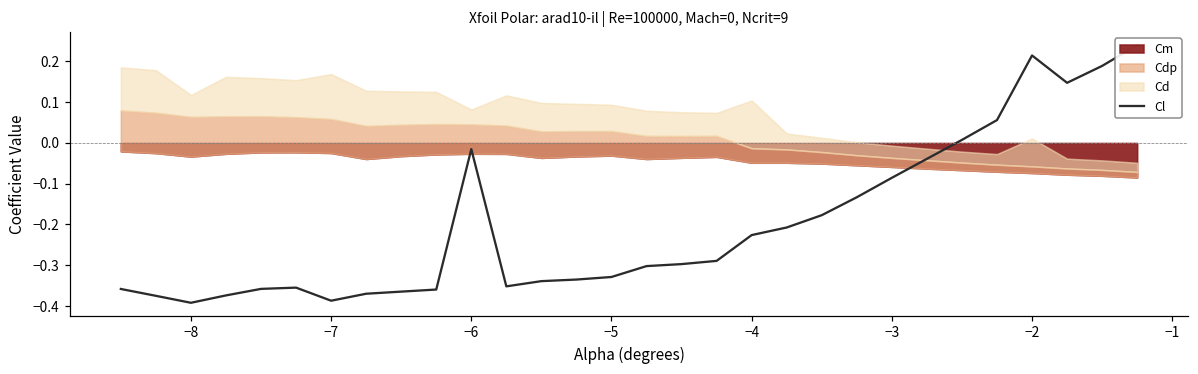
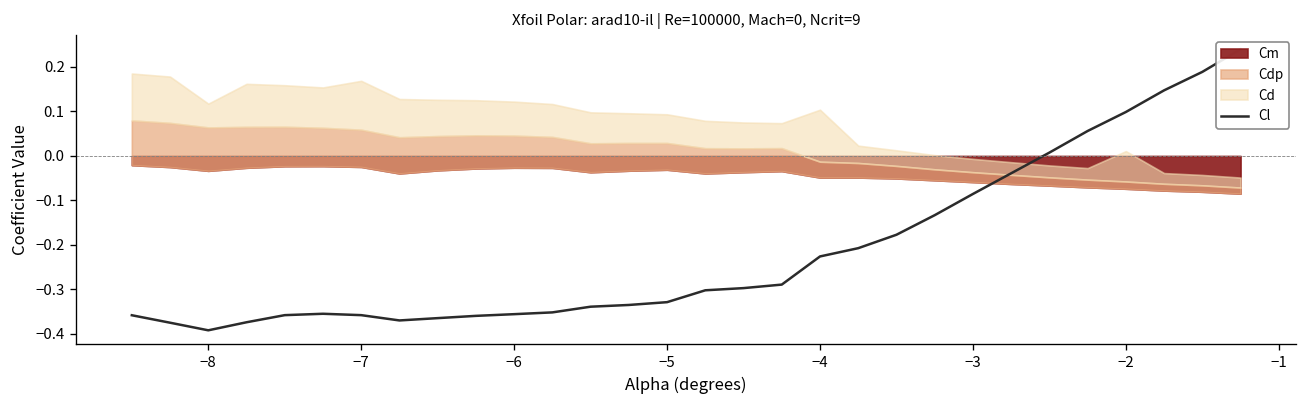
  {
    "Cl": {
      "−8": -0.39,
-     "−7": -0.39,
-     "−6": -0.02,
+     "−7": -0.36,
+     "−6": -0.36,
      "−5": -0.33,
      "−4": -0.23,
      "−3": -0.09,
-     "−2": 0.21
+     "−2": 0.10
    },
    "Cd": {
      "−8": 0.05,
      "−7": 0.11,
-     "−6": 0.04,
+     "−6": 0.08,
      "−5": 0.06,
      "−4": 0.12,
      "−2": 0.07
    }
  }
